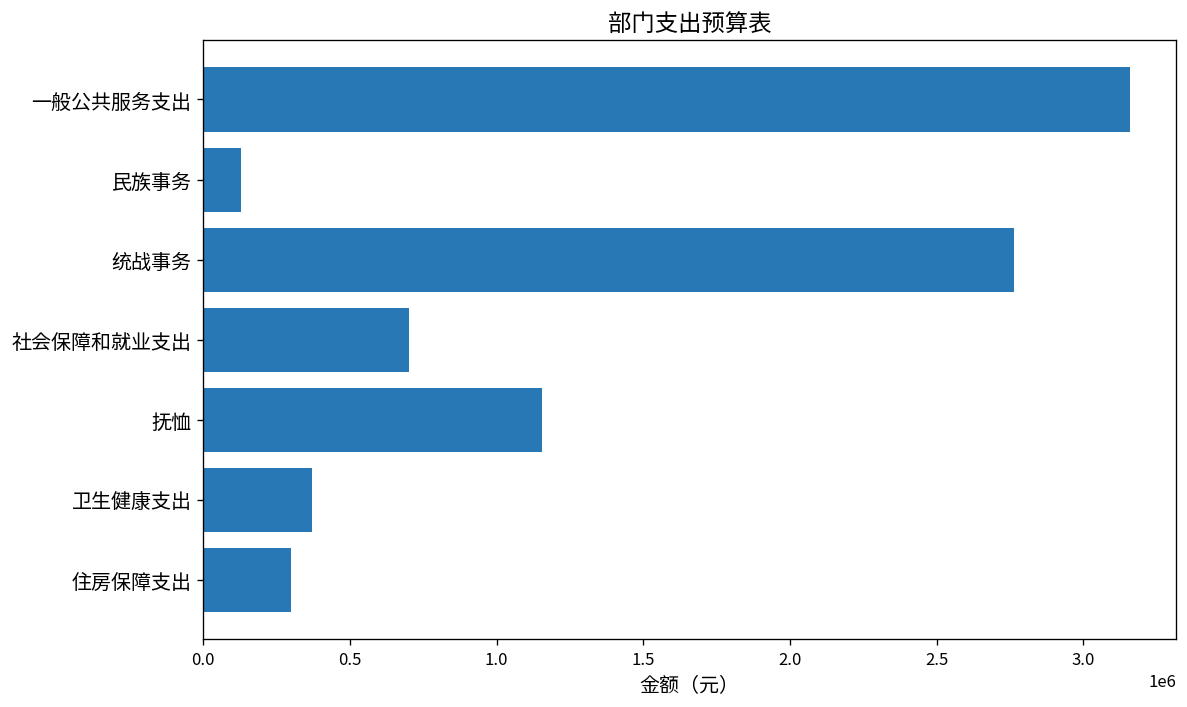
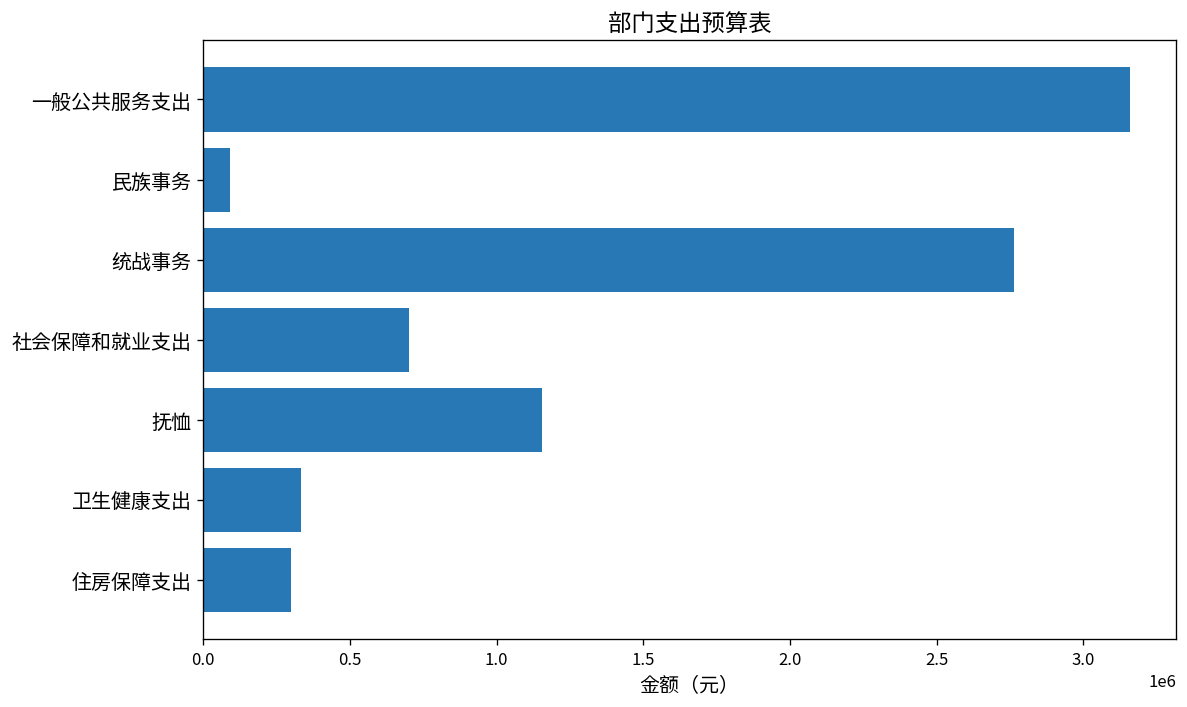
  {
    "一般公共服务支出": 3160000,
-   "民族事务": 130000,
+   "民族事务": 90000,
    "统战事务": 2760000,
    "社会保障和就业支出": 700000,
    "抚恤": 1150000,
-   "卫生健康支出": 370000,
+   "卫生健康支出": 330000,
    "住房保障支出": 300000
  }
